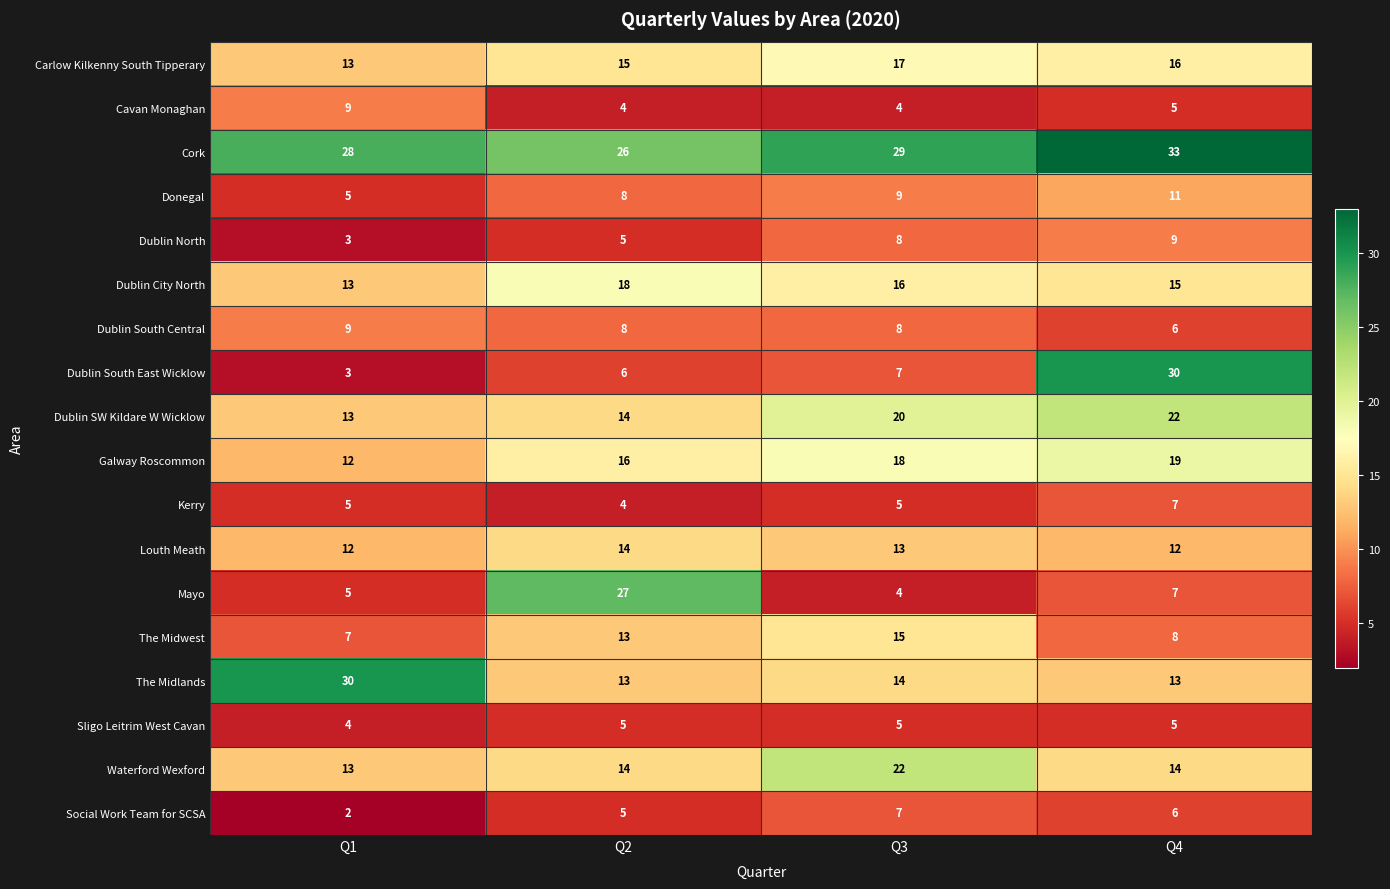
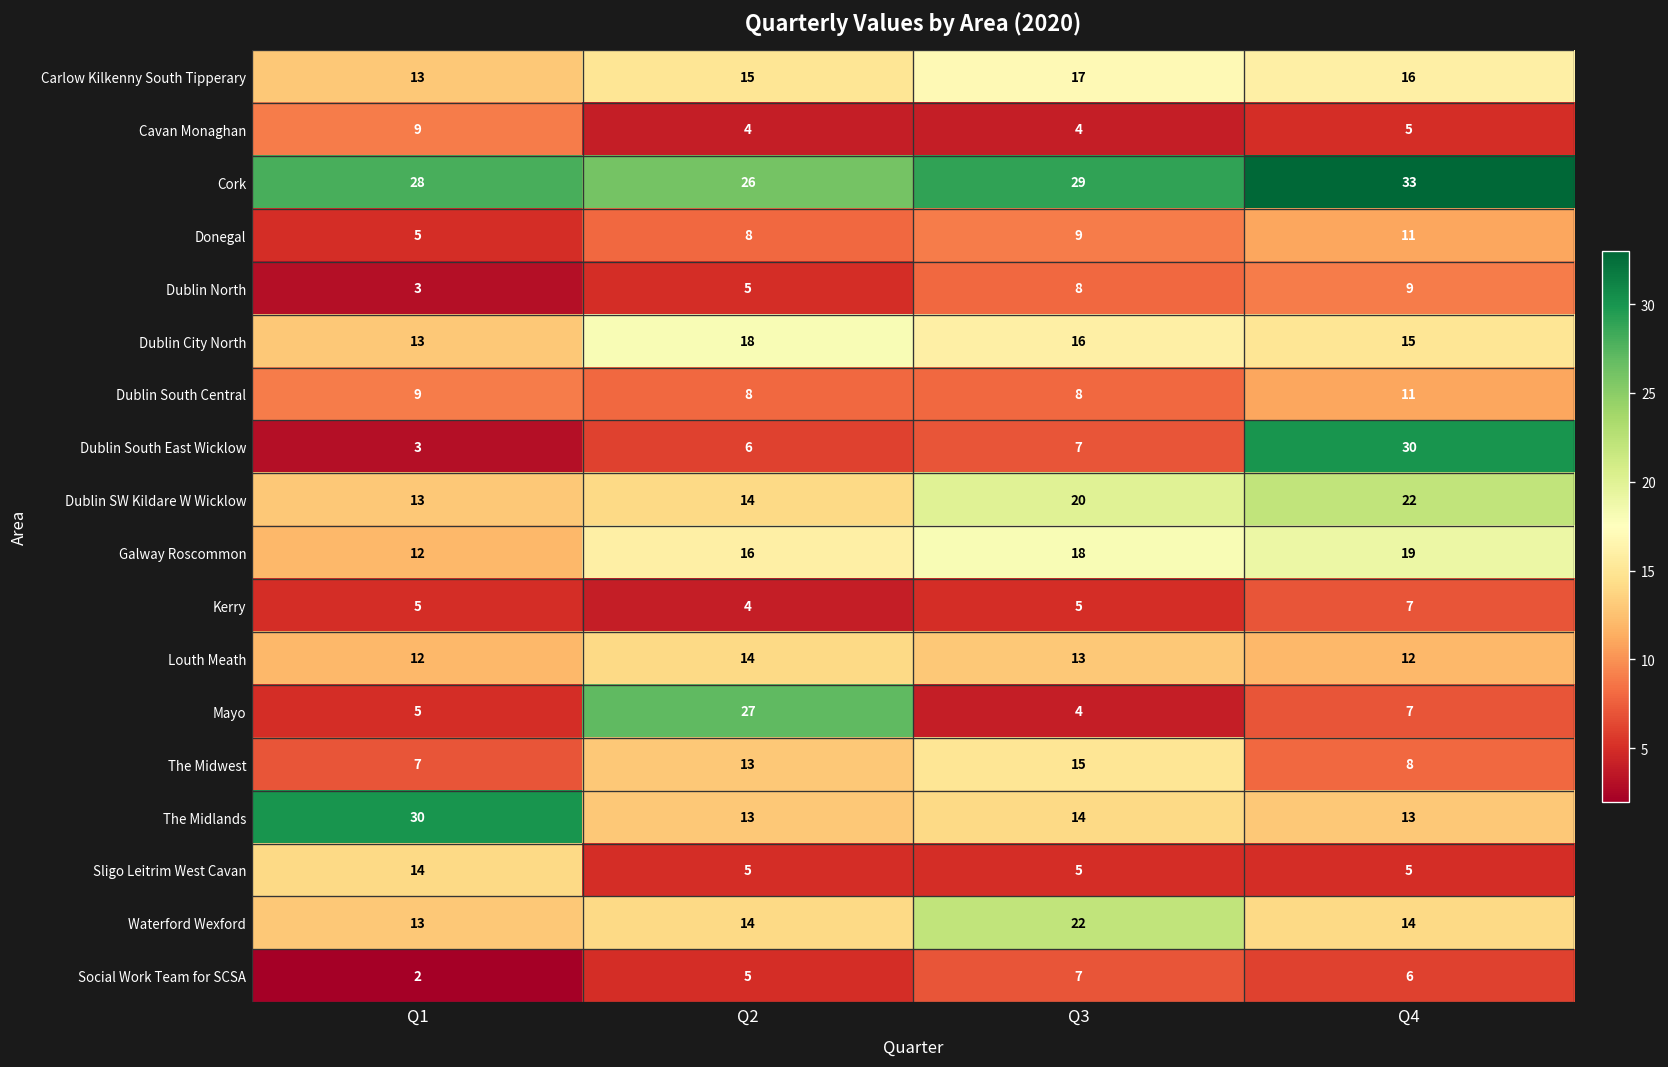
  {
    "Carlow Kilkenny South Tipperary": {
      "Q1": 13,
      "Q2": 15,
      "Q3": 17,
      "Q4": 16
    },
    "Cavan Monaghan": {
      "Q1": 9,
      "Q2": 4,
      "Q3": 4,
      "Q4": 5
    },
    "Cork": {
      "Q1": 28,
      "Q2": 26,
      "Q3": 29,
      "Q4": 33
    },
    "Donegal": {
      "Q1": 5,
      "Q2": 8,
      "Q3": 9,
      "Q4": 11
    },
    "Dublin North": {
      "Q1": 3,
      "Q2": 5,
      "Q3": 8,
      "Q4": 9
    },
    "Dublin City North": {
      "Q1": 13,
      "Q2": 18,
      "Q3": 16,
      "Q4": 15
    },
    "Dublin South Central": {
      "Q1": 9,
      "Q2": 8,
      "Q3": 8,
-     "Q4": 6
+     "Q4": 11
    },
    "Dublin South East Wicklow": {
      "Q1": 3,
      "Q2": 6,
      "Q3": 7,
      "Q4": 30
    },
    "Dublin SW Kildare W Wicklow": {
      "Q1": 13,
      "Q2": 14,
      "Q3": 20,
      "Q4": 22
    },
    "Galway Roscommon": {
      "Q1": 12,
      "Q2": 16,
      "Q3": 18,
      "Q4": 19
    },
    "Kerry": {
      "Q1": 5,
      "Q2": 4,
      "Q3": 5,
      "Q4": 7
    },
    "Louth Meath": {
      "Q1": 12,
      "Q2": 14,
      "Q3": 13,
      "Q4": 12
    },
    "Mayo": {
      "Q1": 5,
      "Q2": 27,
      "Q3": 4,
      "Q4": 7
    },
    "The Midwest": {
      "Q1": 7,
      "Q2": 13,
      "Q3": 15,
      "Q4": 8
    },
    "The Midlands": {
      "Q1": 30,
      "Q2": 13,
      "Q3": 14,
      "Q4": 13
    },
    "Sligo Leitrim West Cavan": {
-     "Q1": 4,
+     "Q1": 14,
      "Q2": 5,
      "Q3": 5,
      "Q4": 5
    },
    "Waterford Wexford": {
      "Q1": 13,
      "Q2": 14,
      "Q3": 22,
      "Q4": 14
    },
    "Social Work Team for SCSA": {
      "Q1": 2,
      "Q2": 5,
      "Q3": 7,
      "Q4": 6
    }
  }
